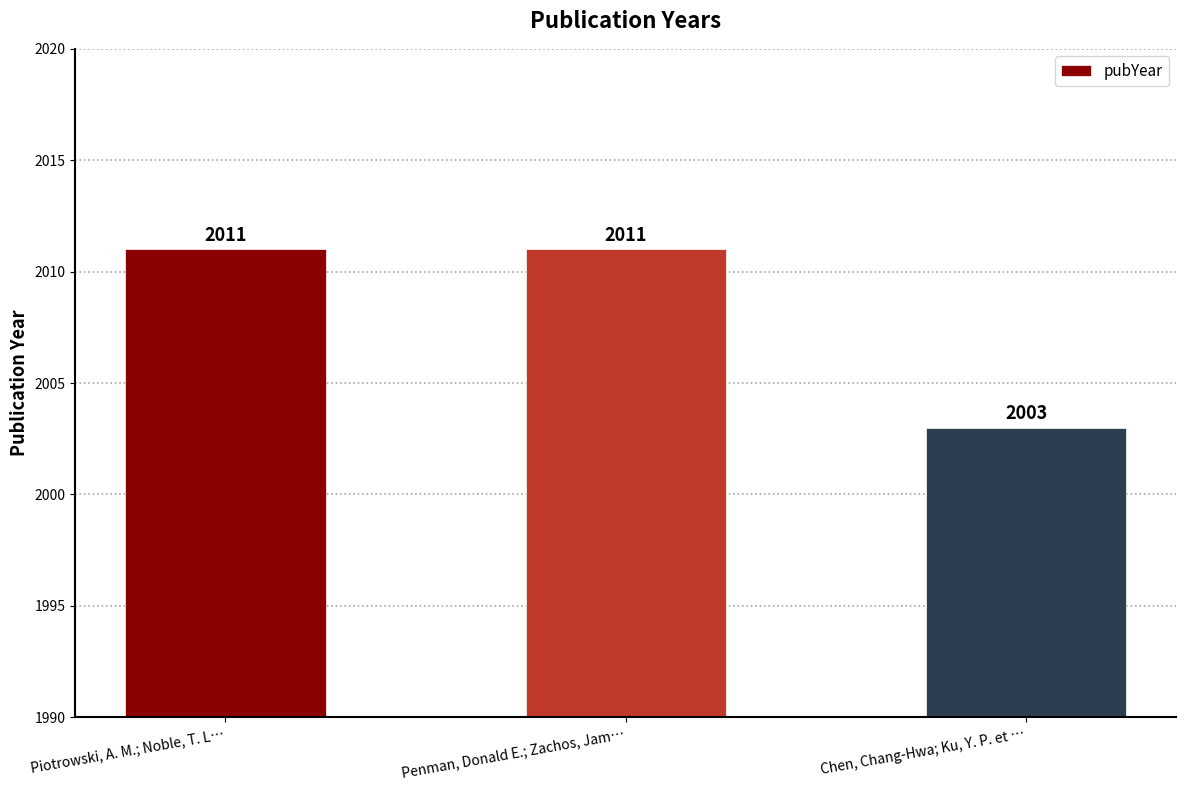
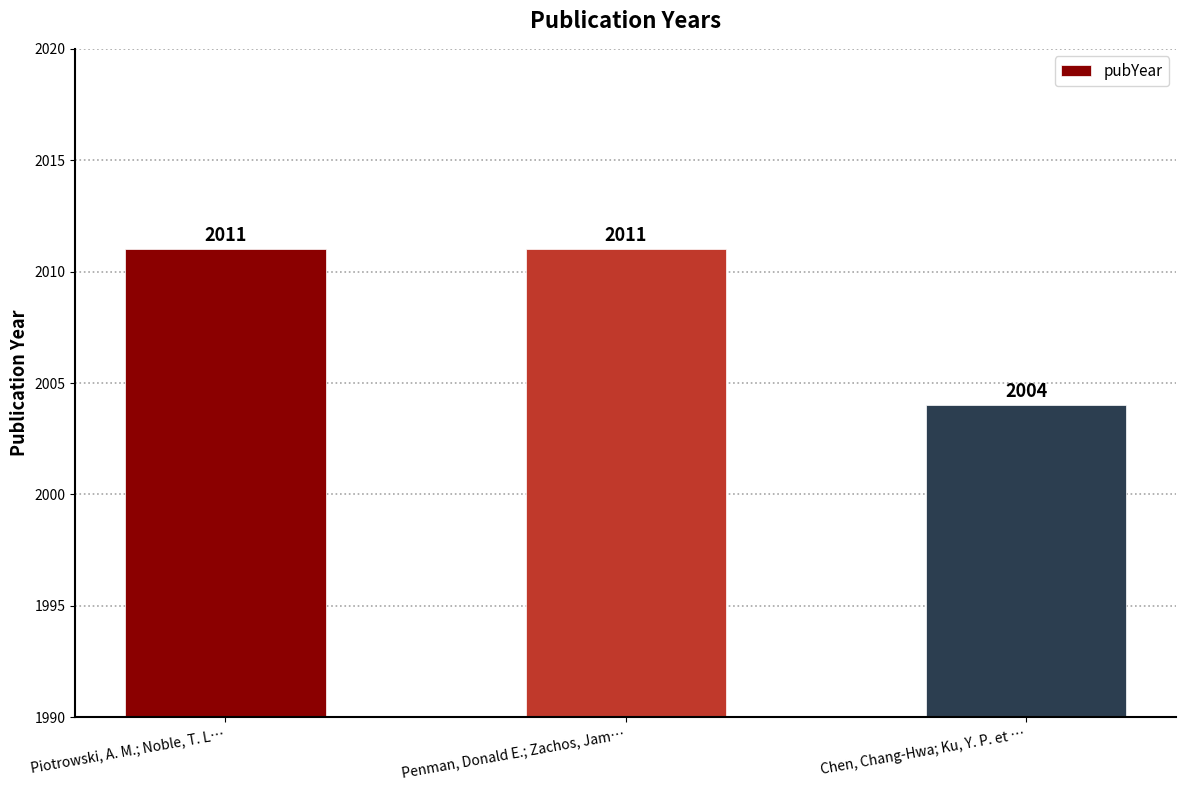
  {
    "Piotrowski, A. M.; Noble, T. L…": 2011,
    "Penman, Donald E.; Zachos, Jam…": 2011,
-   "Chen, Chang-Hwa; Ku, Y. P. et …": 2003
+   "Chen, Chang-Hwa; Ku, Y. P. et …": 2004
  }
